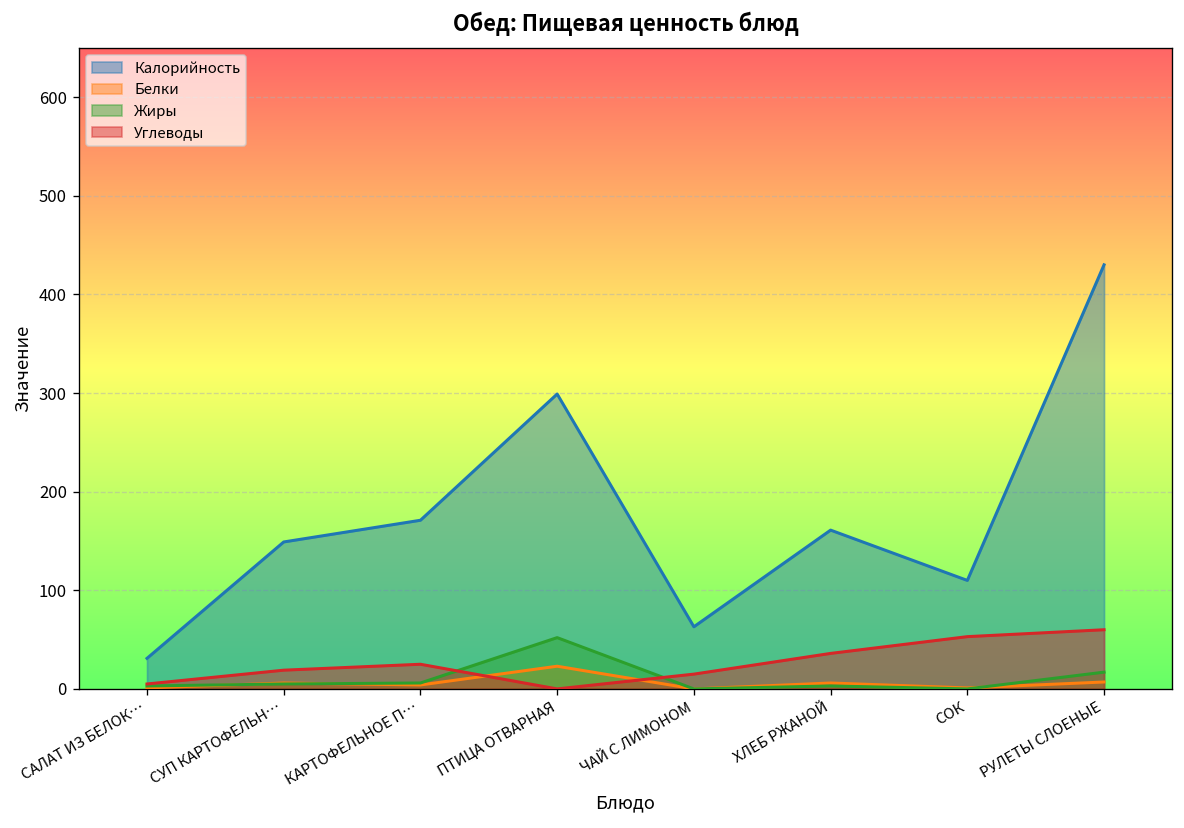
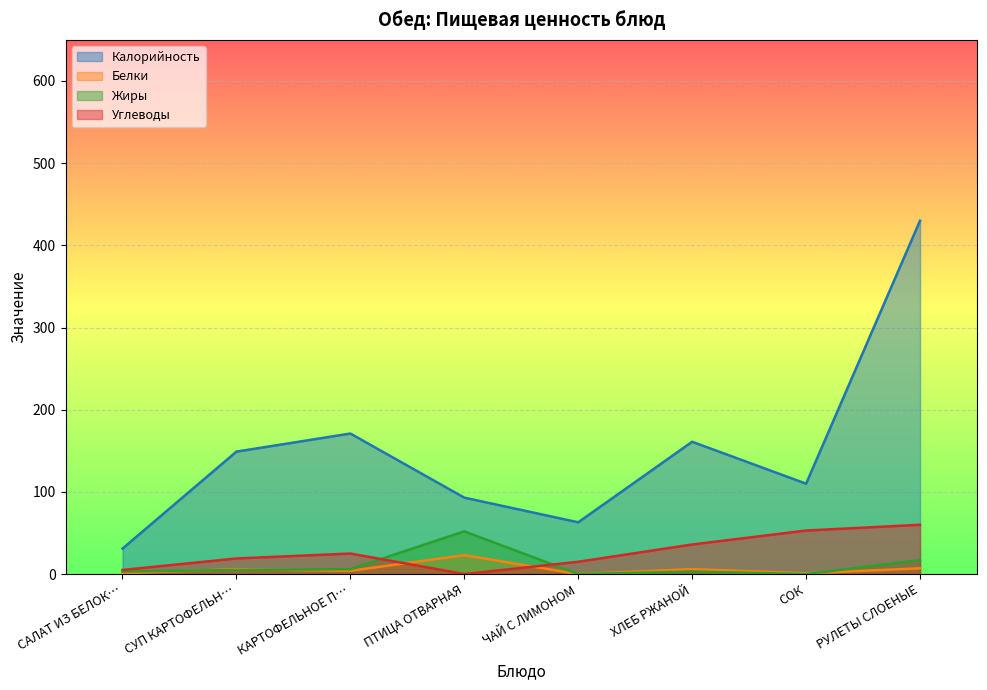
  {
    "Калорийность": {
      "САЛАТ ИЗ БЕЛОК…": 30,
      "СУП КАРТОФЕЛЬН…": 150,
      "КАРТОФЕЛЬНОЕ П…": 170,
-     "ПТИЦА ОТВАРНАЯ": 300,
+     "ПТИЦА ОТВАРНАЯ": 90,
      "ЧАЙ С ЛИМОНОМ": 60,
      "ХЛЕБ РЖАНОЙ": 160,
      "СОК": 110,
      "РУЛЕТЫ СЛОЕНЫЕ": 430
    },
    "Белки": {
      "ПТИЦА ОТВАРНАЯ": 20,
      "РУЛЕТЫ СЛОЕНЫЕ": 10
    },
    "Жиры": {
      "ПТИЦА ОТВАРНАЯ": 50,
      "РУЛЕТЫ СЛОЕНЫЕ": 20
    },
    "Углеводы": {
      "СУП КАРТОФЕЛЬН…": 20,
      "КАРТОФЕЛЬНОЕ П…": 30,
      "ПТИЦА ОТВАРНАЯ": 0,
      "ЧАЙ С ЛИМОНОМ": 20,
      "ХЛЕБ РЖАНОЙ": 40,
      "СОК": 50,
      "РУЛЕТЫ СЛОЕНЫЕ": 60
    }
  }
